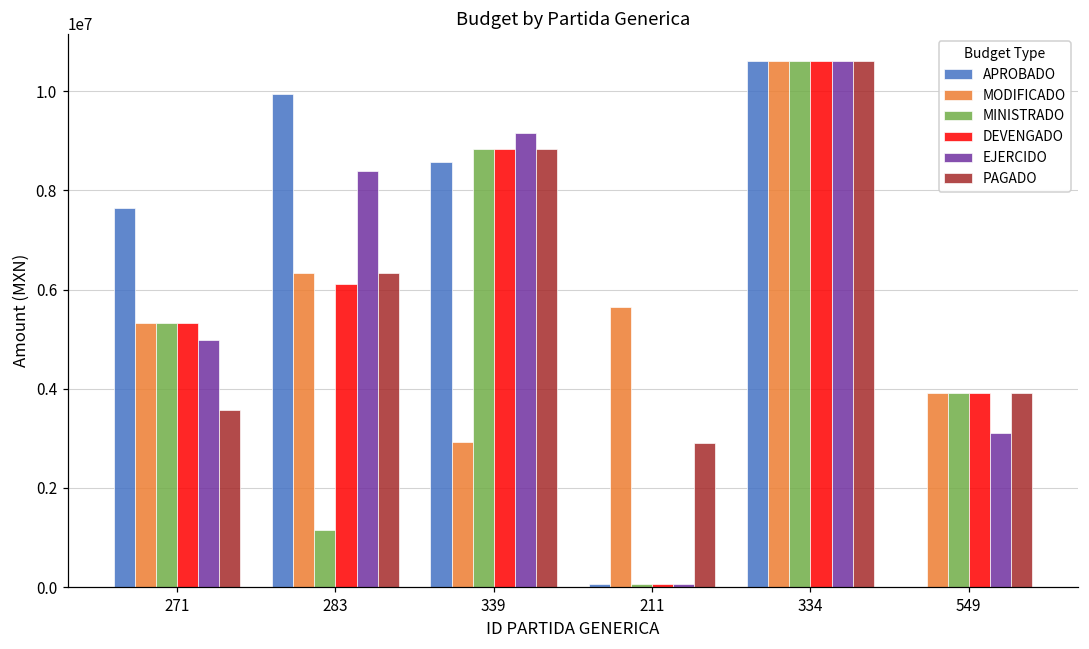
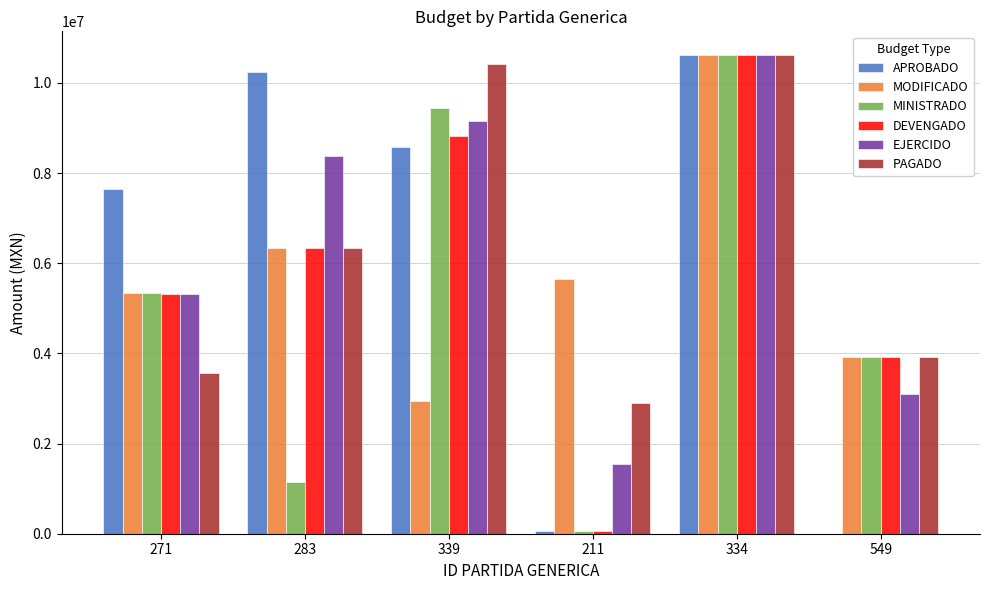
  {
    "APROBADO": {
      "271": 7700000,
-     "283": 9900000,
+     "283": 10200000,
      "339": 8600000,
      "211": 100000,
      "334": 10600000,
      "549": 0
    },
    "MODIFICADO": {
      "271": 5300000,
      "283": 6300000,
      "339": 2900000,
      "211": 5700000,
      "334": 10600000,
      "549": 3900000
    },
    "MINISTRADO": {
      "271": 5300000,
      "283": 1200000,
-     "339": 8800000,
+     "339": 9400000,
      "211": 100000,
      "334": 10600000,
      "549": 3900000
    },
    "DEVENGADO": {
      "271": 5300000,
-     "283": 6100000,
+     "283": 6300000,
      "339": 8800000,
      "211": 100000,
      "334": 10600000,
      "549": 3900000
    },
    "EJERCIDO": {
-     "271": 5000000,
+     "271": 5300000,
      "283": 8400000,
      "339": 9200000,
-     "211": 100000,
+     "211": 1500000,
      "334": 10600000,
      "549": 3100000
    },
    "PAGADO": {
      "271": 3600000,
      "283": 6300000,
-     "339": 8800000,
+     "339": 10400000,
      "211": 2900000,
      "334": 10600000,
      "549": 3900000
    }
  }
